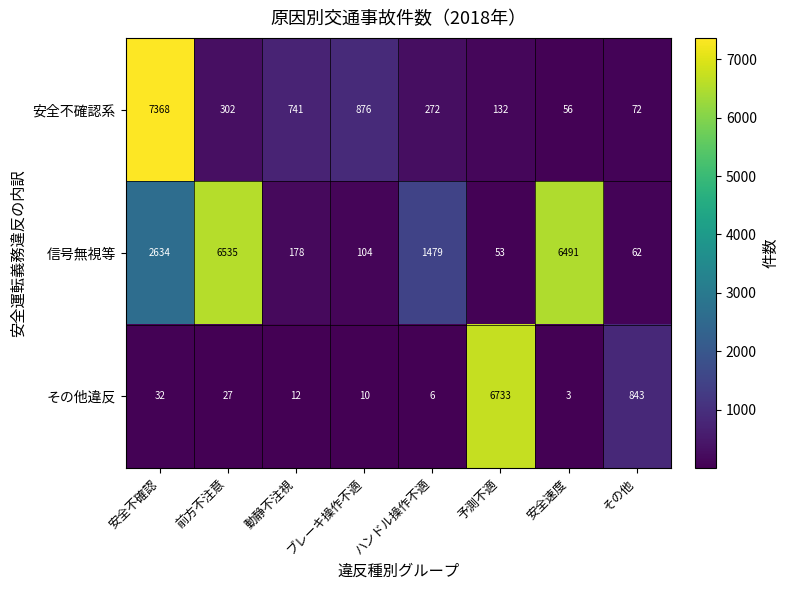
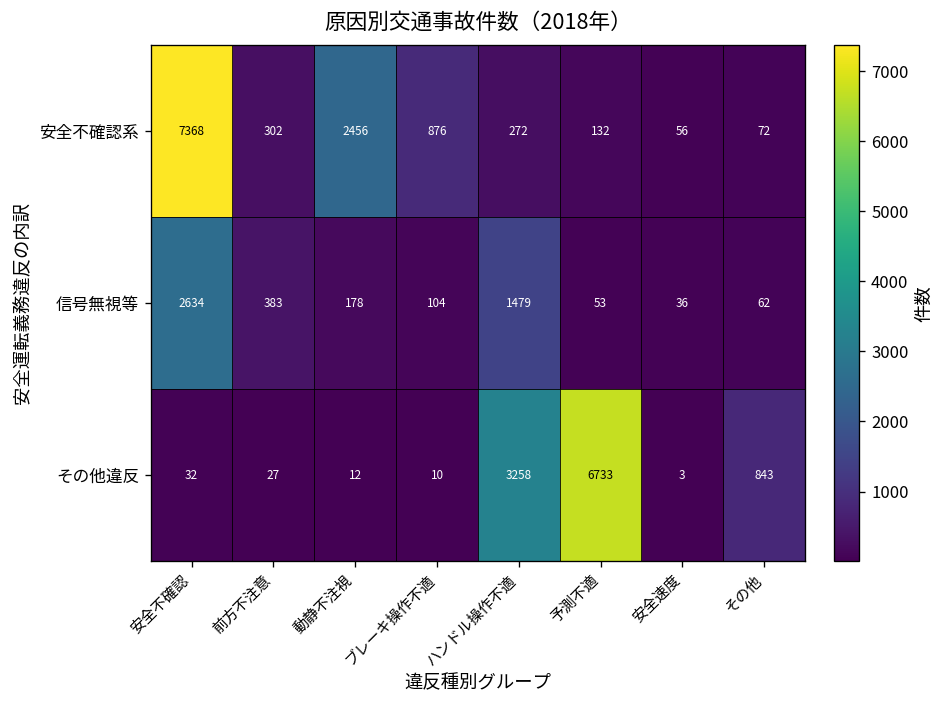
  {
    "安全不確認系": {
      "安全不確認": 7368,
      "前方不注意": 302,
-     "動静不注視": 741,
+     "動静不注視": 2456,
      "ブレーキ操作不適": 876,
      "ハンドル操作不適": 272,
      "予測不適": 132,
      "安全速度": 56,
      "その他": 72
    },
    "信号無視等": {
      "安全不確認": 2634,
-     "前方不注意": 6535,
+     "前方不注意": 383,
      "動静不注視": 178,
      "ブレーキ操作不適": 104,
      "ハンドル操作不適": 1479,
      "予測不適": 53,
-     "安全速度": 6491,
+     "安全速度": 36,
      "その他": 62
    },
    "その他違反": {
      "安全不確認": 32,
      "前方不注意": 27,
      "動静不注視": 12,
      "ブレーキ操作不適": 10,
-     "ハンドル操作不適": 6,
+     "ハンドル操作不適": 3258,
      "予測不適": 6733,
      "安全速度": 3,
      "その他": 843
    }
  }
